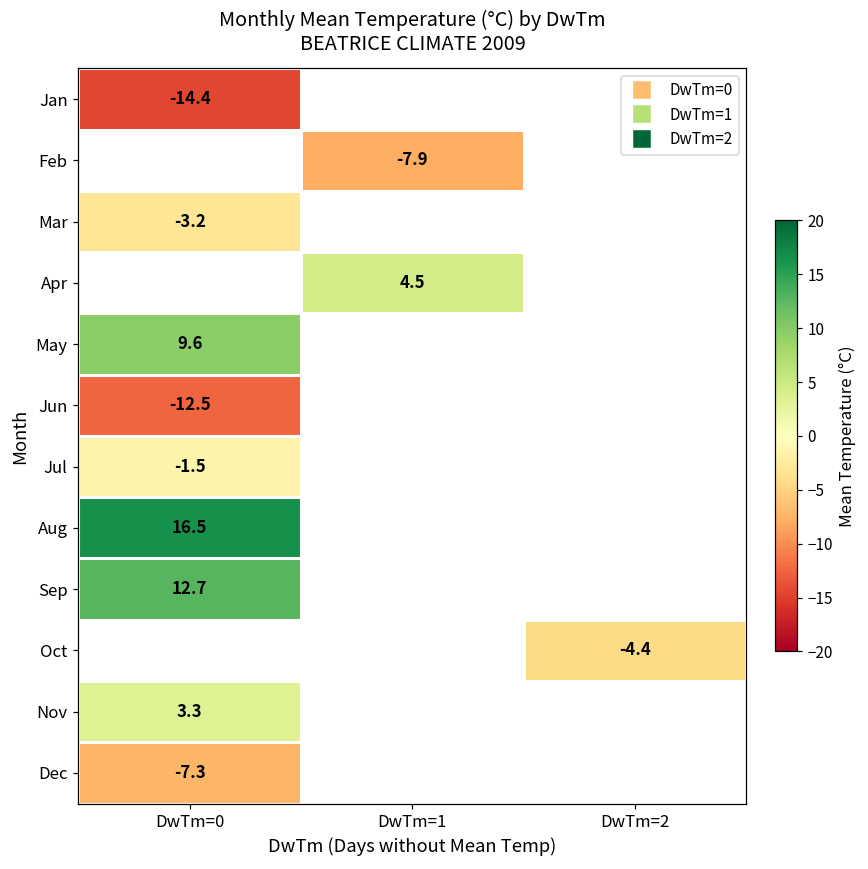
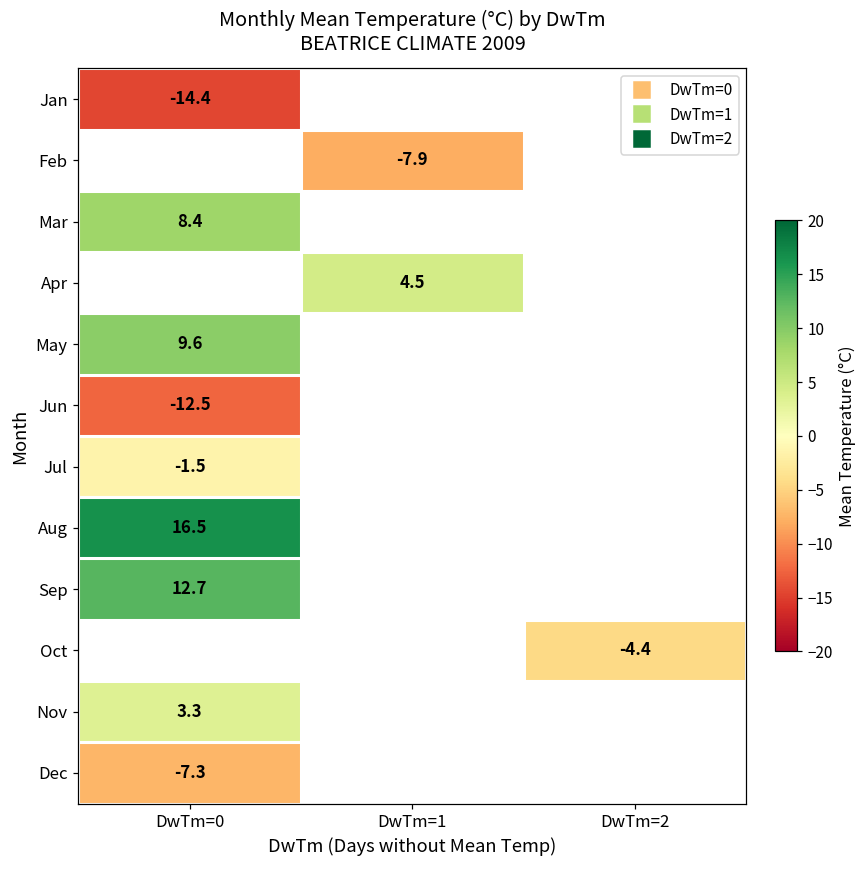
  {
    "Jan": {
      "DwTm=0": -14.4
    },
    "Feb": {
      "DwTm=1": -7.9
    },
    "Mar": {
-     "DwTm=0": -3.2
+     "DwTm=0": 8.4
    },
    "Apr": {
      "DwTm=1": 4.5
    },
    "May": {
      "DwTm=0": 9.6
    },
    "Jun": {
      "DwTm=0": -12.5
    },
    "Jul": {
      "DwTm=0": -1.5
    },
    "Aug": {
      "DwTm=0": 16.5
    },
    "Sep": {
      "DwTm=0": 12.7
    },
    "Oct": {
      "DwTm=2": -4.4
    },
    "Nov": {
      "DwTm=0": 3.3
    },
    "Dec": {
      "DwTm=0": -7.3
    }
  }
